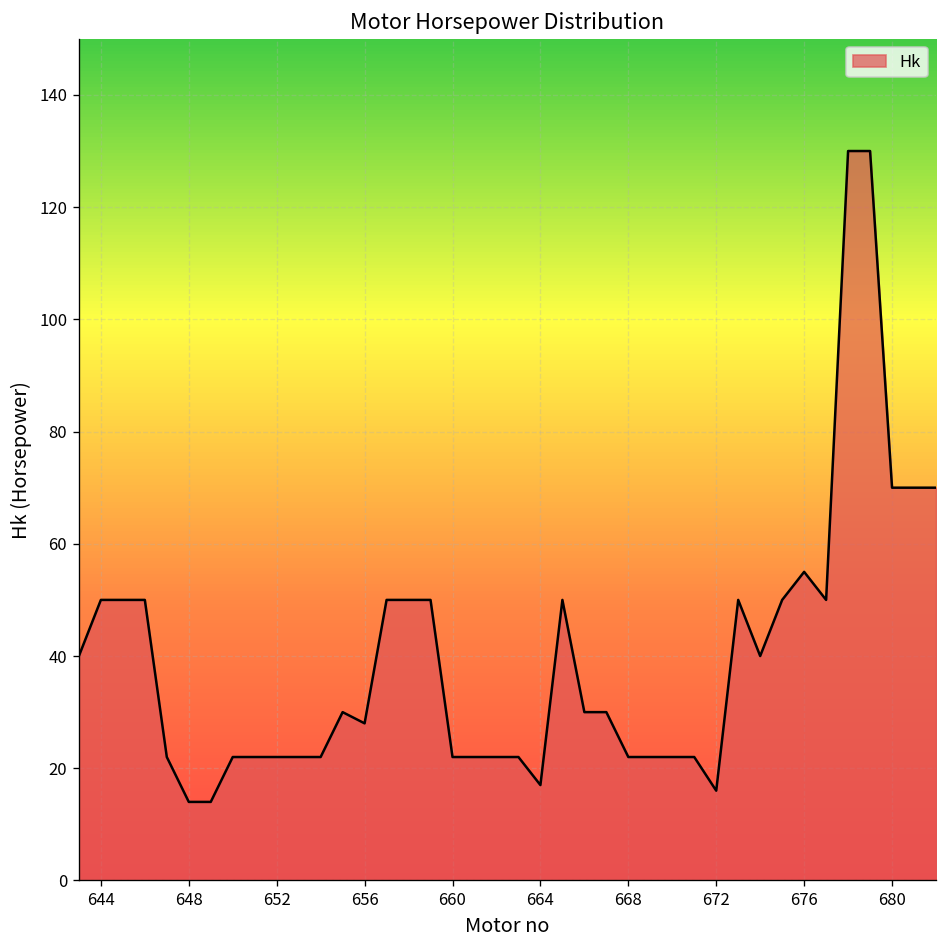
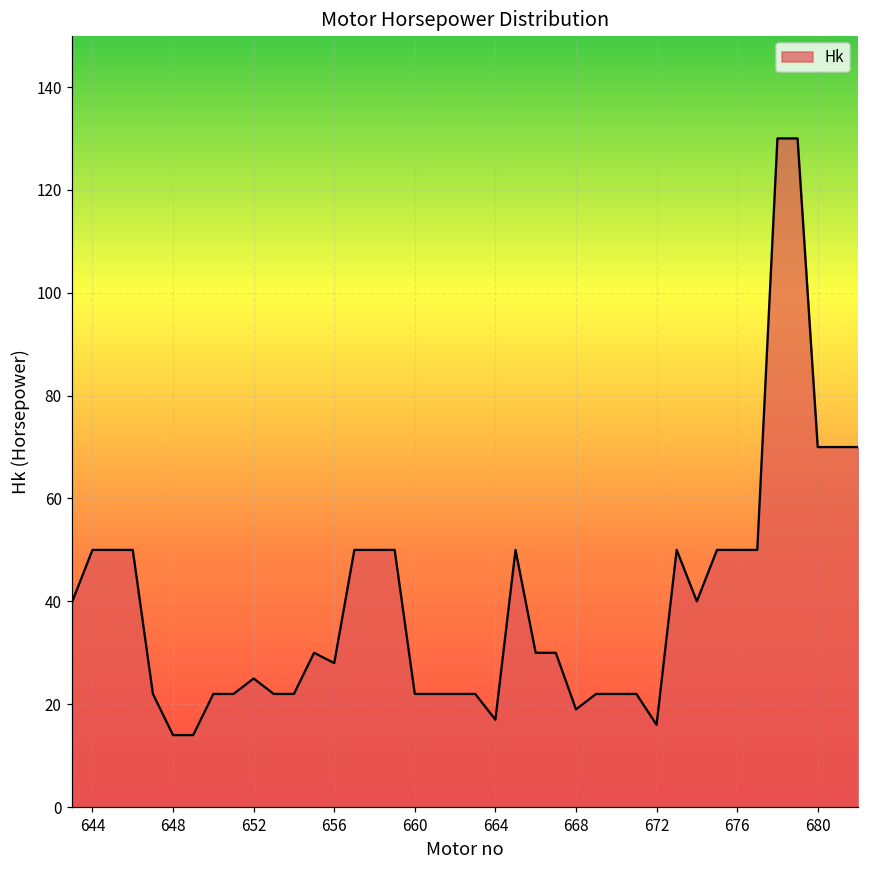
  {
    "644": 50,
    "648": 14,
-   "652": 22,
+   "652": 25,
    "656": 28,
    "660": 22,
    "664": 17,
-   "668": 22,
+   "668": 19,
    "672": 16,
-   "676": 55,
+   "676": 50,
    "680": 70
  }
